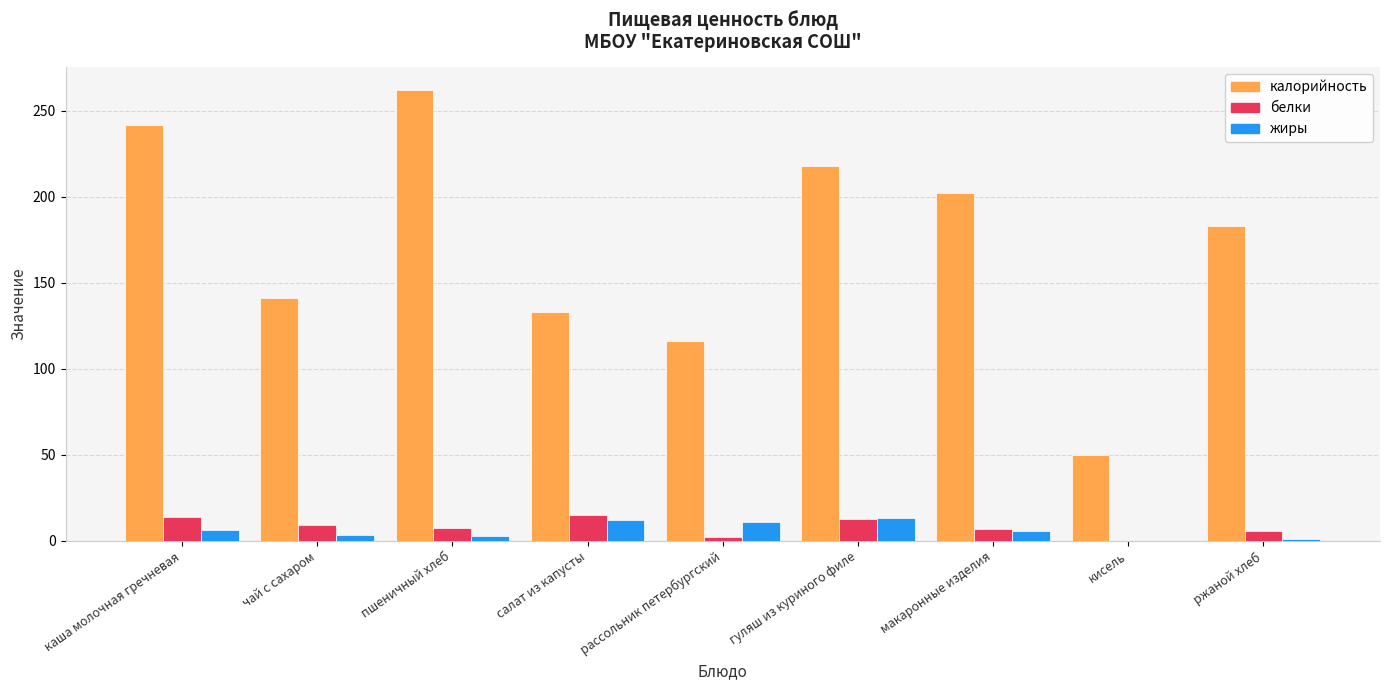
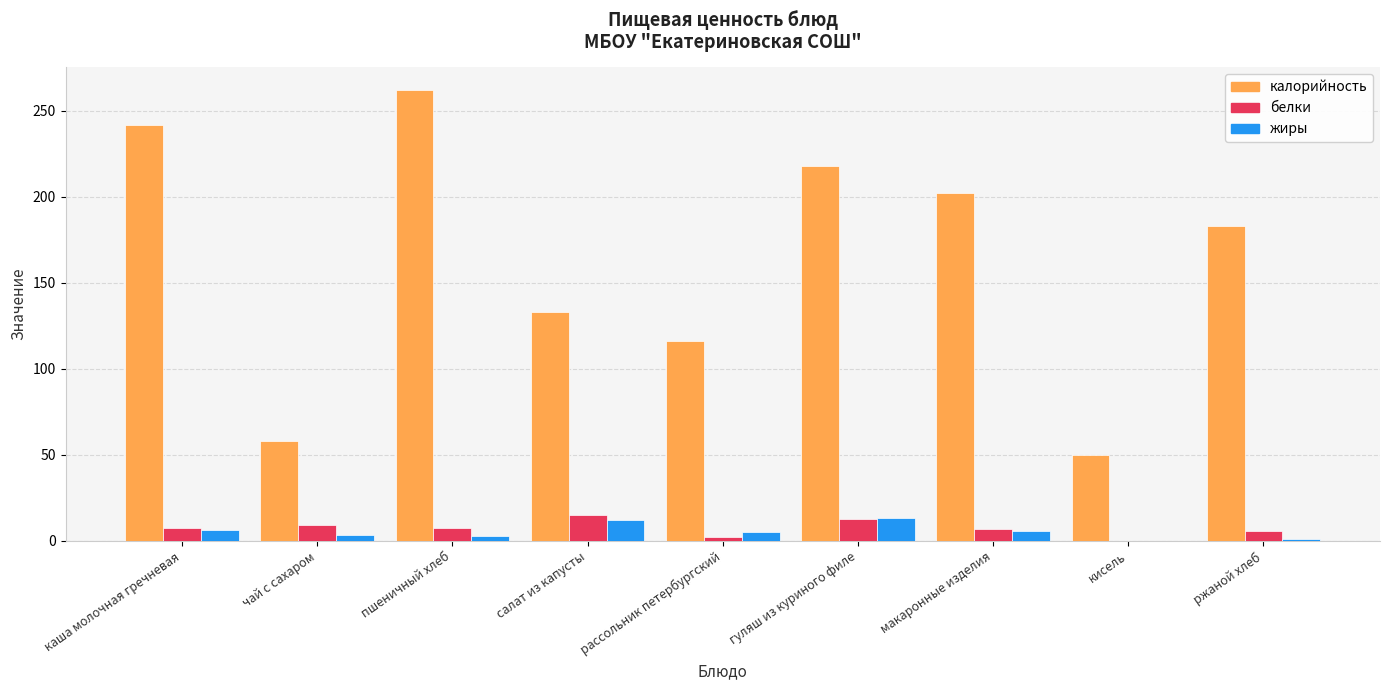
  {
    "калорийность": {
      "каша молочная гречневая": 242,
-     "чай с сахаром": 141,
+     "чай с сахаром": 58,
      "пшеничный хлеб": 262,
      "салат из капусты": 133,
      "рассольник петербургский": 116,
      "гуляш из куриного филе": 218,
      "макаронные изделия": 202,
      "кисель": 50,
      "ржаной хлеб": 183
    },
    "белки": {
-     "каша молочная гречневая": 14,
+     "каша молочная гречневая": 7,
      "чай с сахаром": 9,
      "пшеничный хлеб": 8,
      "салат из капусты": 15,
      "рассольник петербургский": 2,
      "гуляш из куриного филе": 13,
      "макаронные изделия": 7,
      "кисель": 0,
      "ржаной хлеб": 5
    },
    "жиры": {
      "каша молочная гречневая": 6,
      "чай с сахаром": 3,
      "пшеничный хлеб": 3,
      "салат из капусты": 12,
-     "рассольник петербургский": 11,
+     "рассольник петербургский": 5,
      "гуляш из куриного филе": 13,
      "макаронные изделия": 5,
      "кисель": 0
    }
  }
